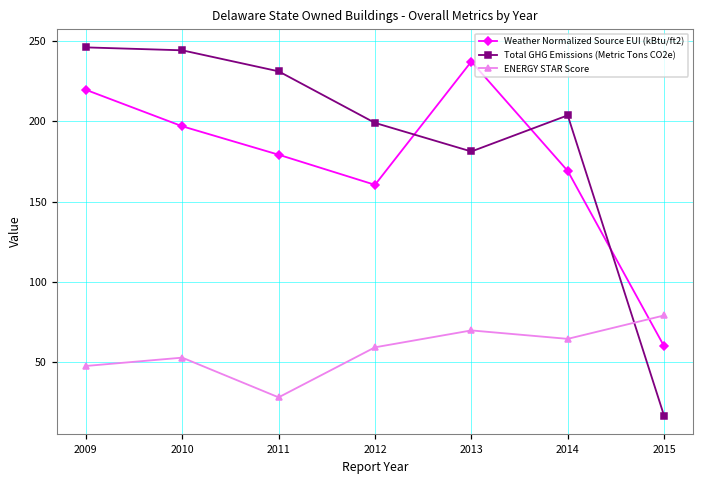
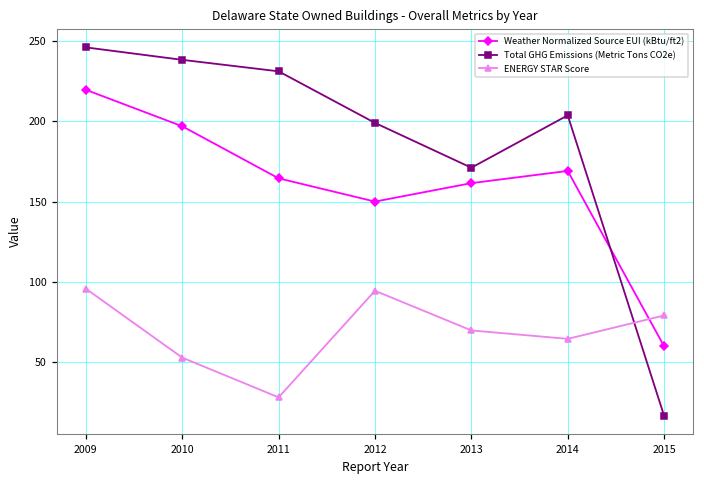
  {
    "Weather Normalized Source EUI (kBtu/ft2)": {
      "2009": 220,
      "2010": 197,
-     "2011": 179,
-     "2012": 160,
-     "2013": 237,
+     "2011": 165,
+     "2012": 150,
+     "2013": 162,
      "2014": 169,
      "2015": 60
    },
    "Total GHG Emissions (Metric Tons CO2e)": {
      "2009": 246,
-     "2010": 244,
+     "2010": 238,
      "2011": 231,
      "2012": 199,
-     "2013": 181,
+     "2013": 171,
      "2014": 204,
      "2015": 17
    },
    "ENERGY STAR Score": {
-     "2009": 48,
+     "2009": 96,
      "2010": 53,
      "2011": 28,
-     "2012": 59,
+     "2012": 95,
      "2013": 70,
      "2014": 65,
      "2015": 79
    }
  }
